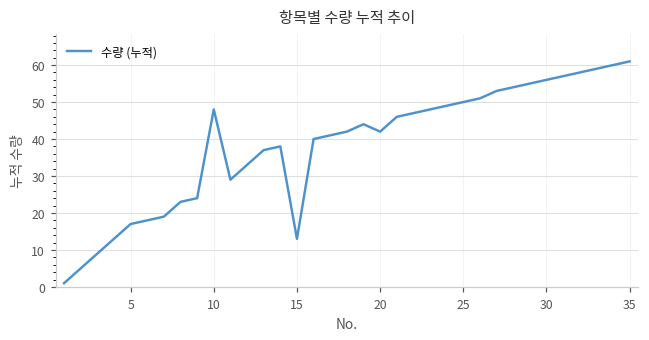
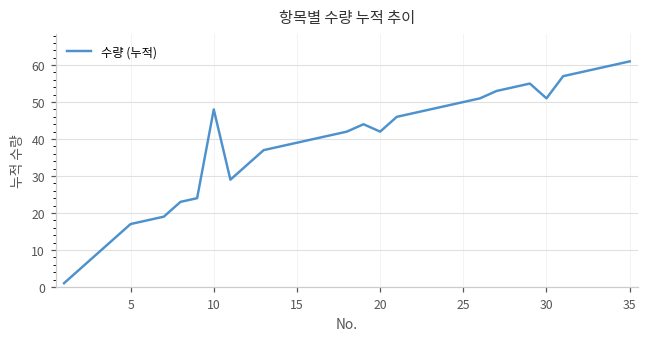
  {
    "5": 17,
    "10": 48,
-   "15": 13,
+   "15": 39,
    "20": 42,
    "25": 50,
-   "30": 56,
+   "30": 51,
    "35": 61
  }
